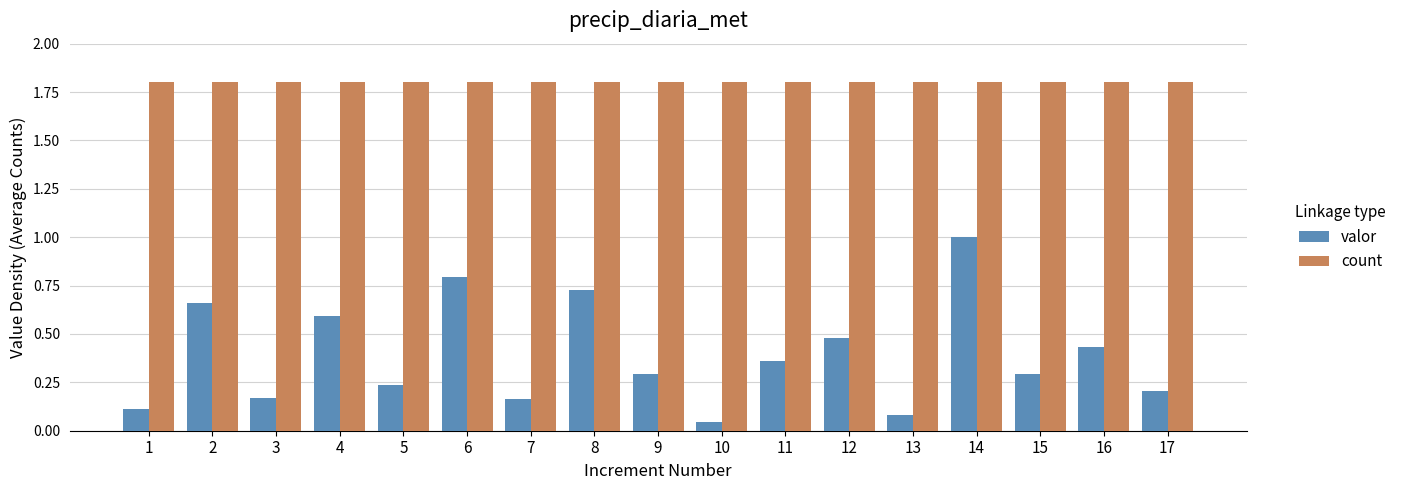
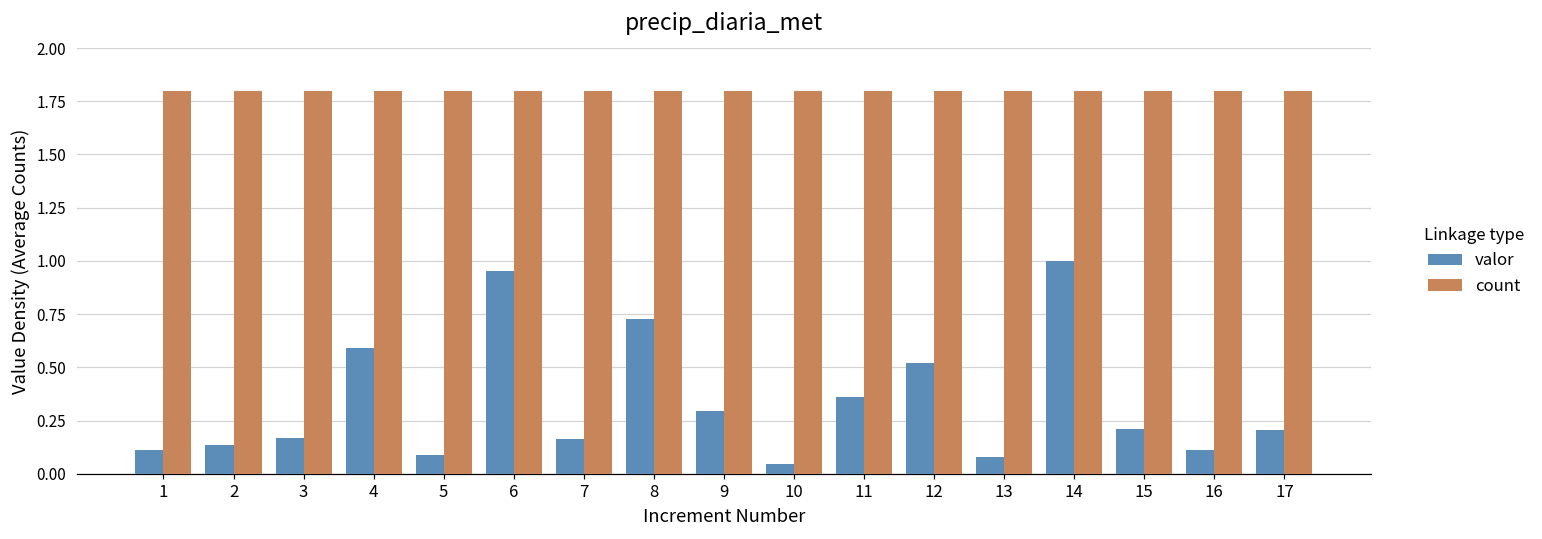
  {
    "valor": {
      "1": 0.11,
-     "2": 0.66,
+     "2": 0.14,
      "3": 0.17,
      "4": 0.59,
-     "5": 0.23,
-     "6": 0.80,
+     "5": 0.09,
+     "6": 0.95,
      "7": 0.16,
      "8": 0.73,
      "9": 0.30,
      "10": 0.05,
      "11": 0.36,
-     "12": 0.48,
+     "12": 0.52,
      "13": 0.08,
      "14": 1.00,
-     "15": 0.29,
-     "16": 0.43,
+     "15": 0.21,
+     "16": 0.11,
      "17": 0.20
    },
    "count": {
      "1": 1.80,
      "2": 1.80,
      "3": 1.80,
      "4": 1.80,
      "5": 1.80,
      "6": 1.80,
      "7": 1.80,
      "8": 1.80,
      "9": 1.80,
      "10": 1.80,
      "11": 1.80,
      "12": 1.80,
      "13": 1.80,
      "14": 1.80,
      "15": 1.80,
      "16": 1.80,
      "17": 1.80
    }
  }
